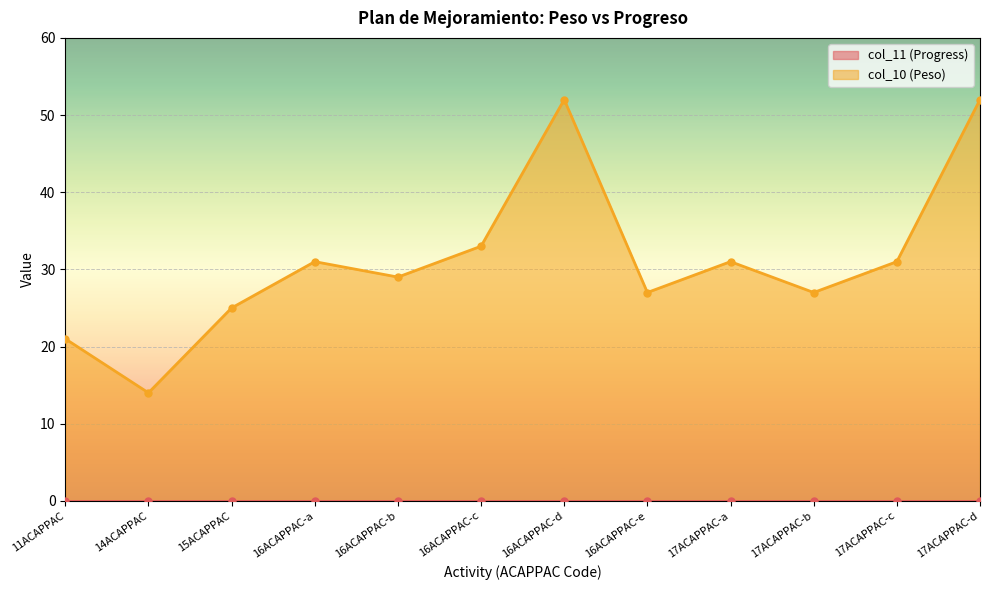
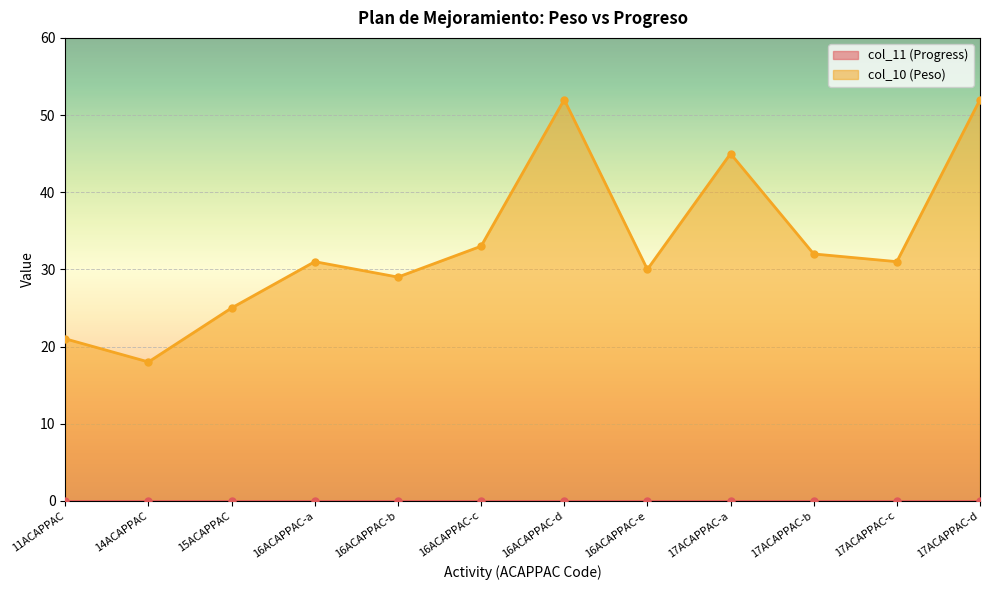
  {
    "col_11 (Progress)": {
      "11ACAPPAC": 0,
      "14ACAPPAC": 0,
      "15ACAPPAC": 0,
      "16ACAPPAC-a": 0,
      "16ACAPPAC-b": 0,
      "16ACAPPAC-c": 0,
      "16ACAPPAC-d": 0,
      "16ACAPPAC-e": 0,
      "17ACAPPAC-a": 0,
      "17ACAPPAC-b": 0,
      "17ACAPPAC-c": 0,
      "17ACAPPAC-d": 0
    },
    "col_10 (Peso)": {
      "11ACAPPAC": 21,
-     "14ACAPPAC": 14,
+     "14ACAPPAC": 18,
      "15ACAPPAC": 25,
      "16ACAPPAC-a": 31,
      "16ACAPPAC-b": 29,
      "16ACAPPAC-c": 33,
      "16ACAPPAC-d": 52,
-     "16ACAPPAC-e": 27,
-     "17ACAPPAC-a": 31,
-     "17ACAPPAC-b": 27,
+     "16ACAPPAC-e": 30,
+     "17ACAPPAC-a": 45,
+     "17ACAPPAC-b": 32,
      "17ACAPPAC-c": 31,
      "17ACAPPAC-d": 52
    }
  }
